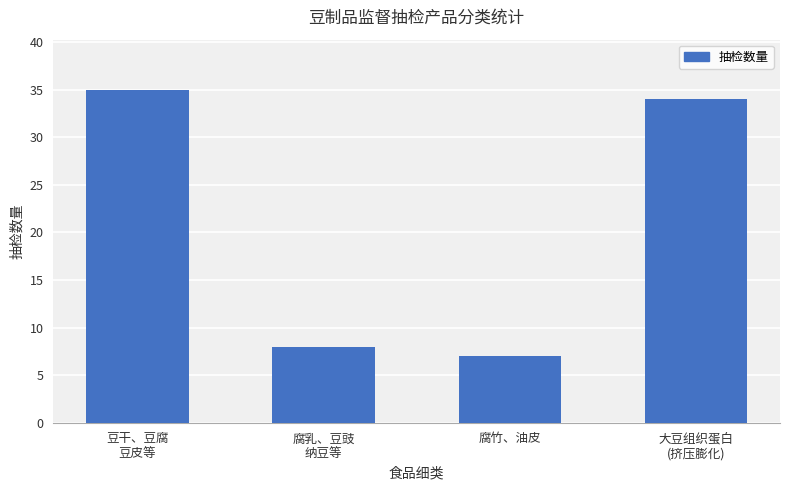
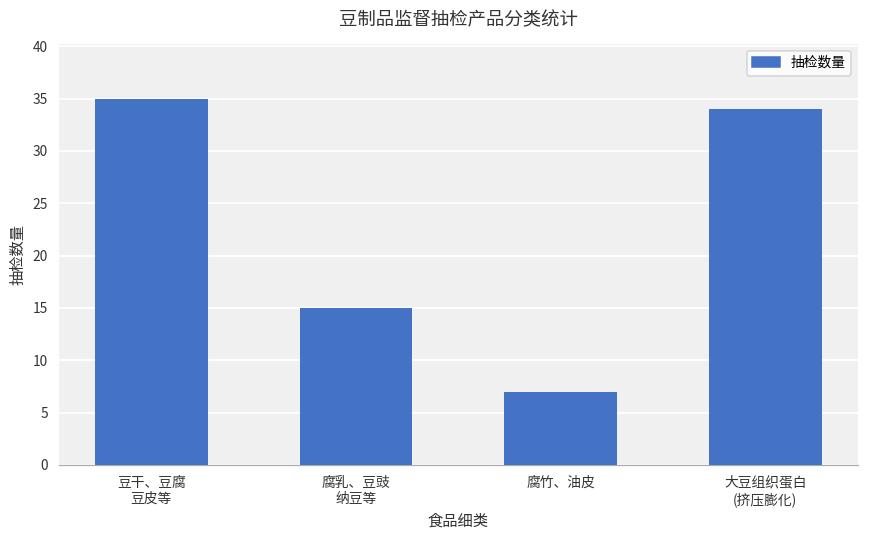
  {
    "豆干、豆腐 豆皮等": 35,
-   "腐乳、豆豉 纳豆等": 8,
+   "腐乳、豆豉 纳豆等": 15,
    "腐竹、油皮": 7,
    "大豆组织蛋白 (挤压膨化)": 34
  }
